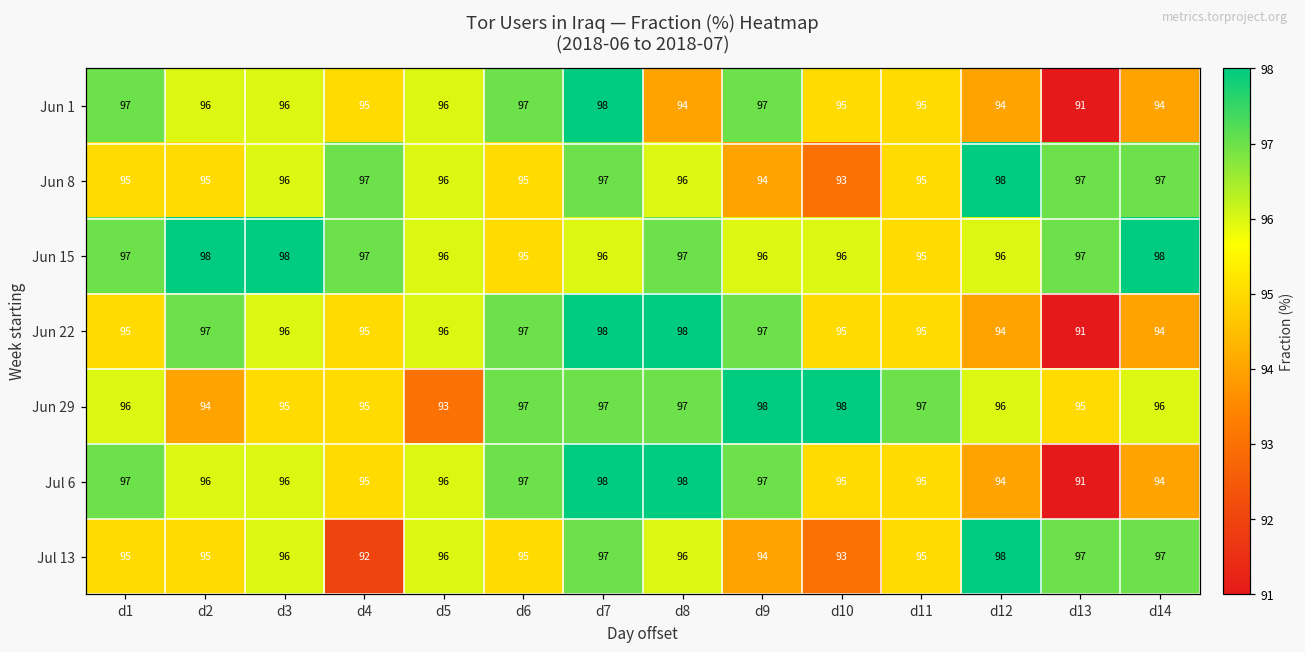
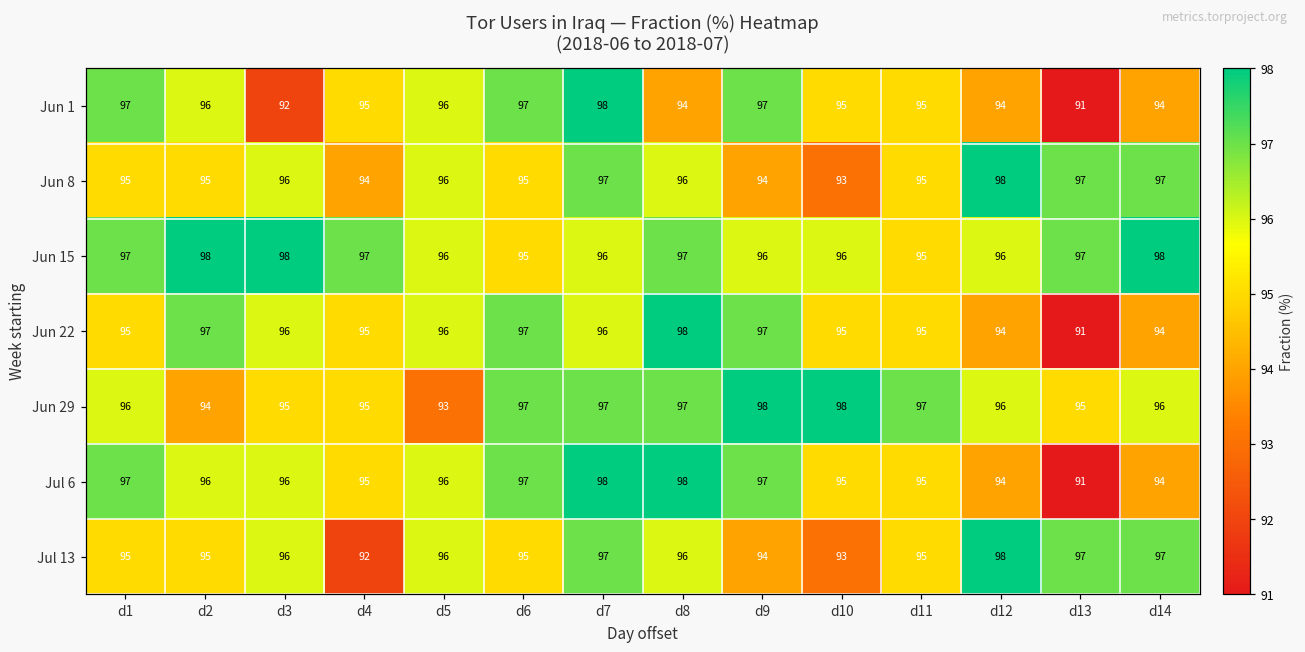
  {
    "Jun 1": {
      "d1": 97,
      "d2": 96,
-     "d3": 96,
+     "d3": 92,
      "d4": 95,
      "d5": 96,
      "d6": 97,
      "d7": 98,
      "d8": 94,
      "d9": 97,
      "d10": 95,
      "d11": 95,
      "d12": 94,
      "d13": 91,
      "d14": 94
    },
    "Jun 8": {
      "d1": 95,
      "d2": 95,
      "d3": 96,
-     "d4": 97,
+     "d4": 94,
      "d5": 96,
      "d6": 95,
      "d7": 97,
      "d8": 96,
      "d9": 94,
      "d10": 93,
      "d11": 95,
      "d12": 98,
      "d13": 97,
      "d14": 97
    },
    "Jun 15": {
      "d1": 97,
      "d2": 98,
      "d3": 98,
      "d4": 97,
      "d5": 96,
      "d6": 95,
      "d7": 96,
      "d8": 97,
      "d9": 96,
      "d10": 96,
      "d11": 95,
      "d12": 96,
      "d13": 97,
      "d14": 98
    },
    "Jun 22": {
      "d1": 95,
      "d2": 97,
      "d3": 96,
      "d4": 95,
      "d5": 96,
      "d6": 97,
-     "d7": 98,
+     "d7": 96,
      "d8": 98,
      "d9": 97,
      "d10": 95,
      "d11": 95,
      "d12": 94,
      "d13": 91,
      "d14": 94
    },
    "Jun 29": {
      "d1": 96,
      "d2": 94,
      "d3": 95,
      "d4": 95,
      "d5": 93,
      "d6": 97,
      "d7": 97,
      "d8": 97,
      "d9": 98,
      "d10": 98,
      "d11": 97,
      "d12": 96,
      "d13": 95,
      "d14": 96
    },
    "Jul 6": {
      "d1": 97,
      "d2": 96,
      "d3": 96,
      "d4": 95,
      "d5": 96,
      "d6": 97,
      "d7": 98,
      "d8": 98,
      "d9": 97,
      "d10": 95,
      "d11": 95,
      "d12": 94,
      "d13": 91,
      "d14": 94
    },
    "Jul 13": {
      "d1": 95,
      "d2": 95,
      "d3": 96,
      "d4": 92,
      "d5": 96,
      "d6": 95,
      "d7": 97,
      "d8": 96,
      "d9": 94,
      "d10": 93,
      "d11": 95,
      "d12": 98,
      "d13": 97,
      "d14": 97
    }
  }
